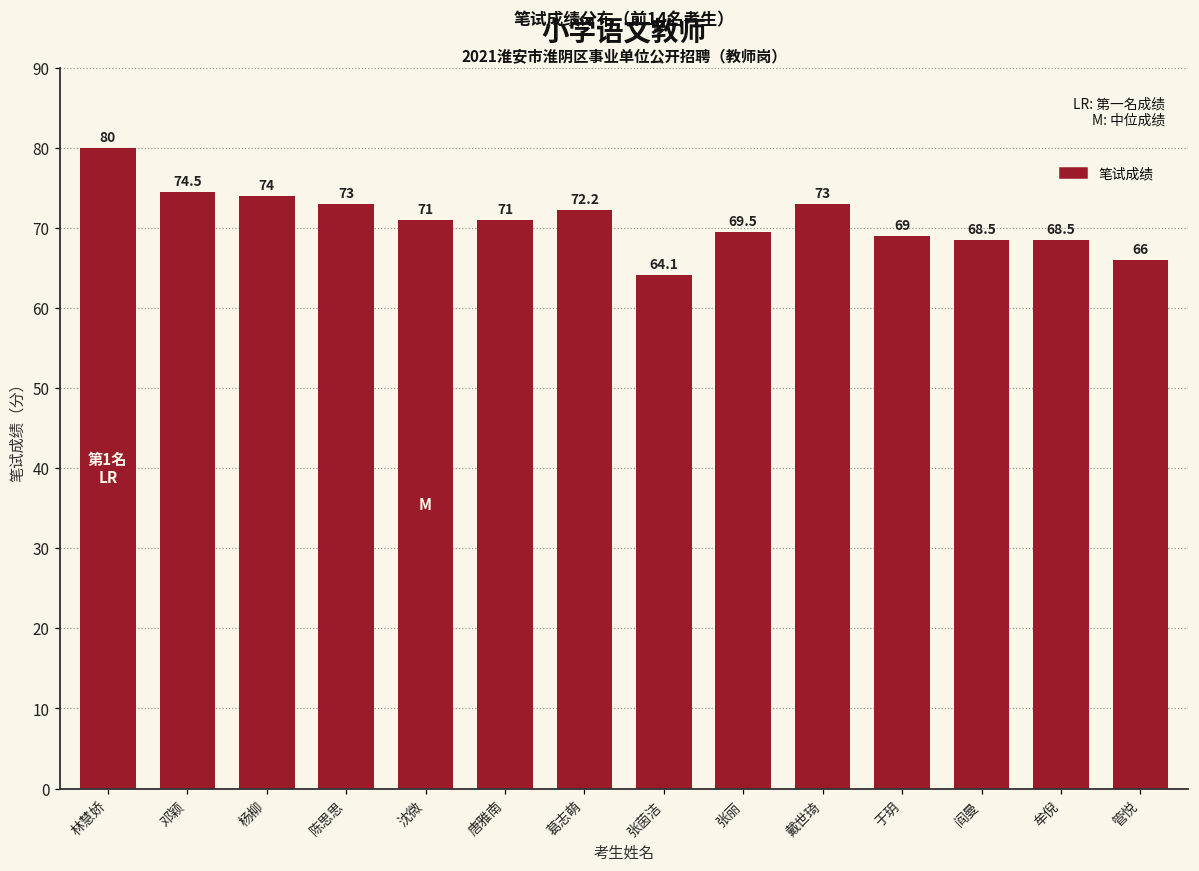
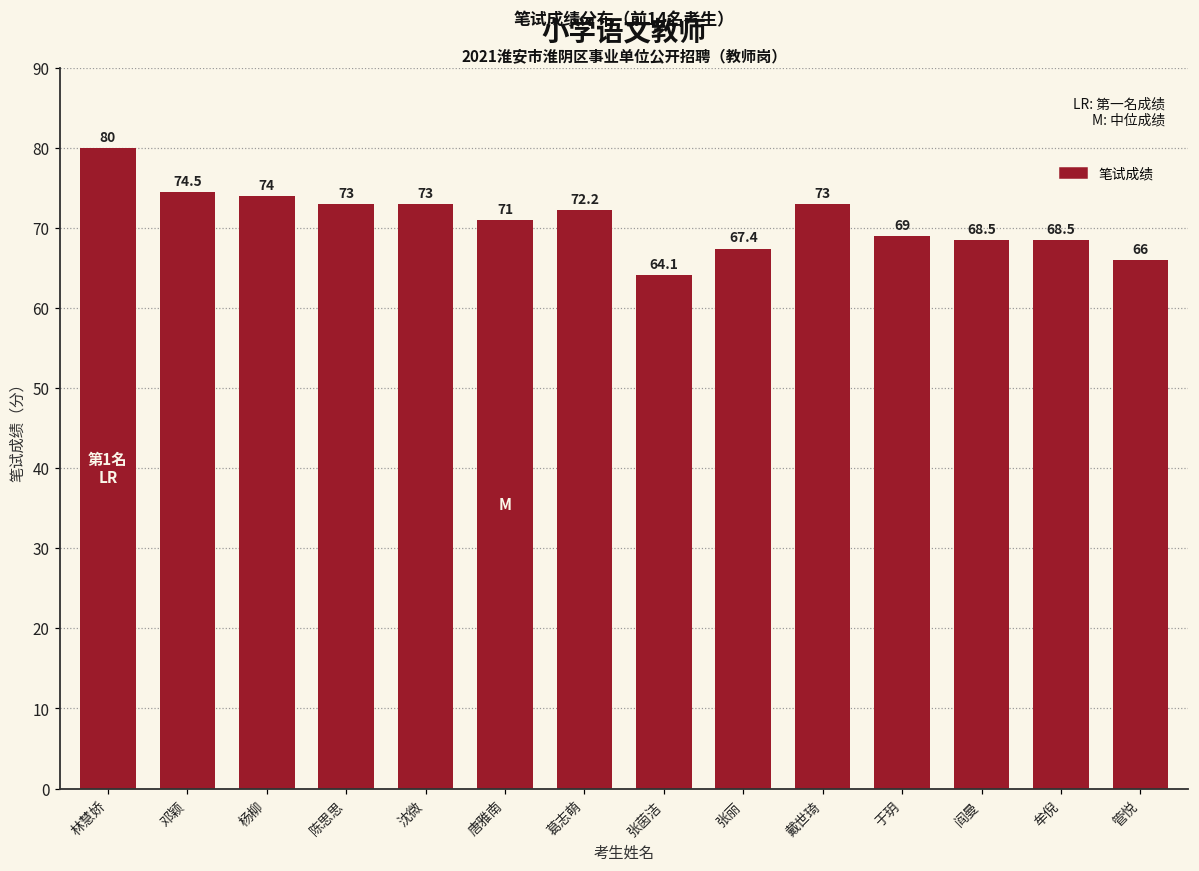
  {
    "林慧娇": 80,
    "邓颖": 74.5,
    "杨柳": 74,
    "陈思思": 73,
-   "沈微": 71,
+   "沈微": 73,
    "唐雅南": 71,
    "葛志萌": 72.2,
    "张茵洁": 64.1,
-   "张丽": 69.5,
+   "张丽": 67.4,
    "戴世琦": 73,
    "于玥": 69,
    "阎曼": 68.5,
    "牟倪": 68.5,
    "管悦": 66
  }
